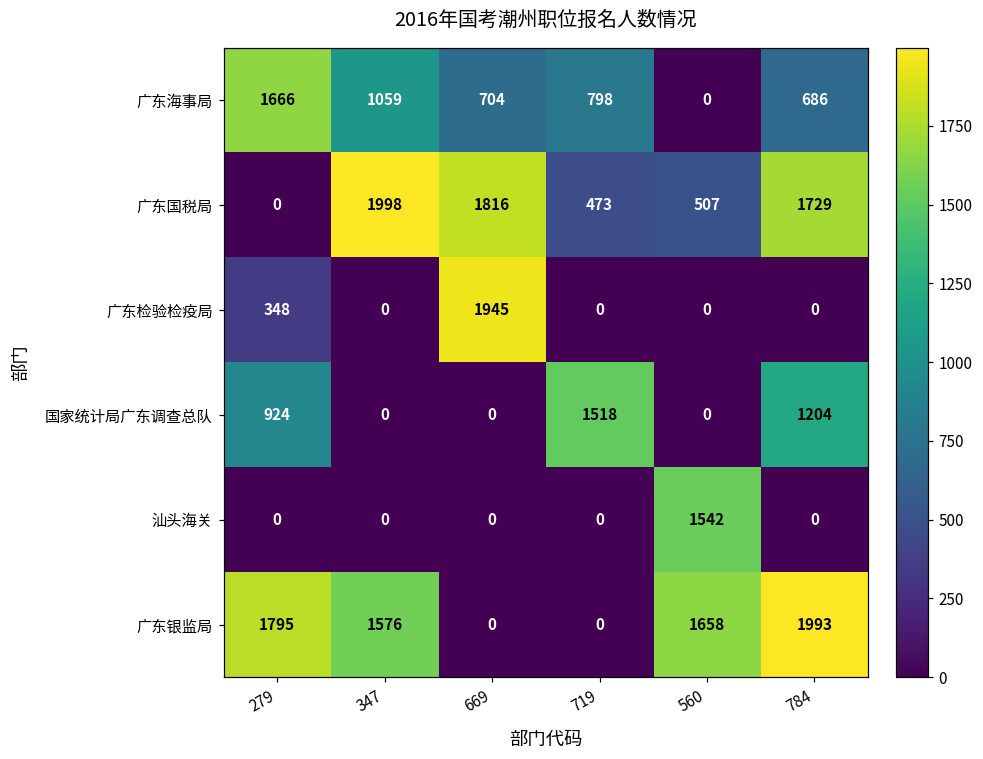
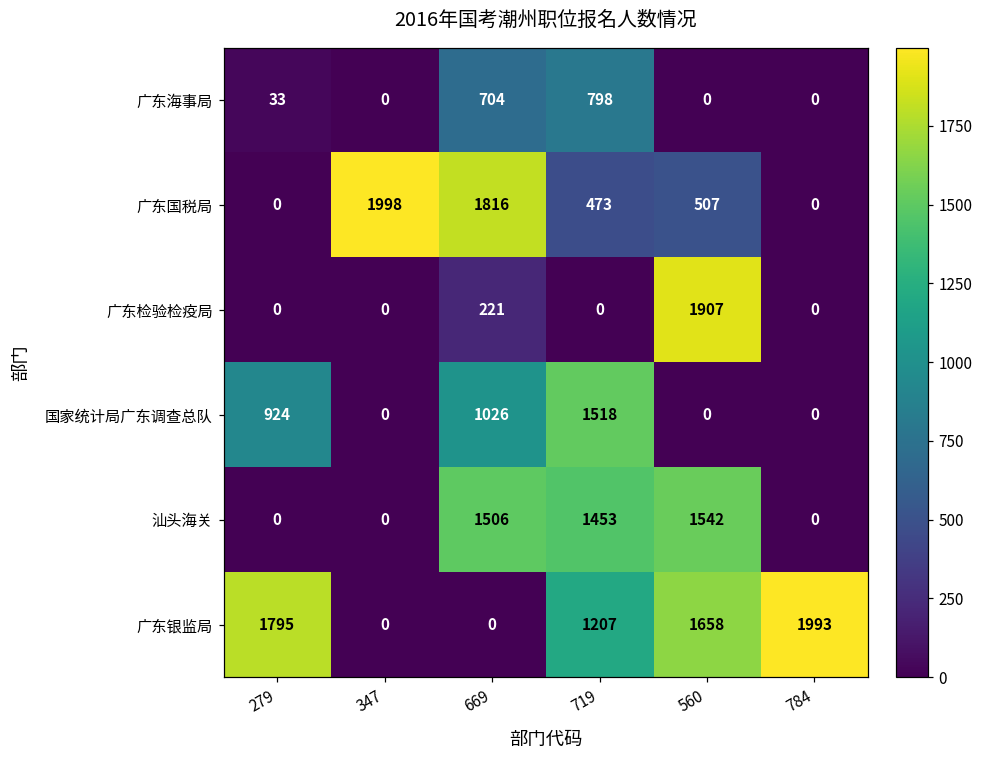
  {
    "广东海事局": {
-     "279": 1666,
-     "347": 1059,
+     "279": 33,
+     "347": 0,
      "669": 704,
      "719": 798,
      "560": 0,
-     "784": 686
+     "784": 0
    },
    "广东国税局": {
      "279": 0,
      "347": 1998,
      "669": 1816,
      "719": 473,
      "560": 507,
-     "784": 1729
+     "784": 0
    },
    "广东检验检疫局": {
-     "279": 348,
+     "279": 0,
      "347": 0,
-     "669": 1945,
+     "669": 221,
      "719": 0,
-     "560": 0,
+     "560": 1907,
      "784": 0
    },
    "国家统计局广东调查总队": {
      "279": 924,
      "347": 0,
-     "669": 0,
+     "669": 1026,
      "719": 1518,
      "560": 0,
-     "784": 1204
+     "784": 0
    },
    "汕头海关": {
      "279": 0,
      "347": 0,
-     "669": 0,
-     "719": 0,
+     "669": 1506,
+     "719": 1453,
      "560": 1542,
      "784": 0
    },
    "广东银监局": {
      "279": 1795,
-     "347": 1576,
+     "347": 0,
      "669": 0,
-     "719": 0,
+     "719": 1207,
      "560": 1658,
      "784": 1993
    }
  }
